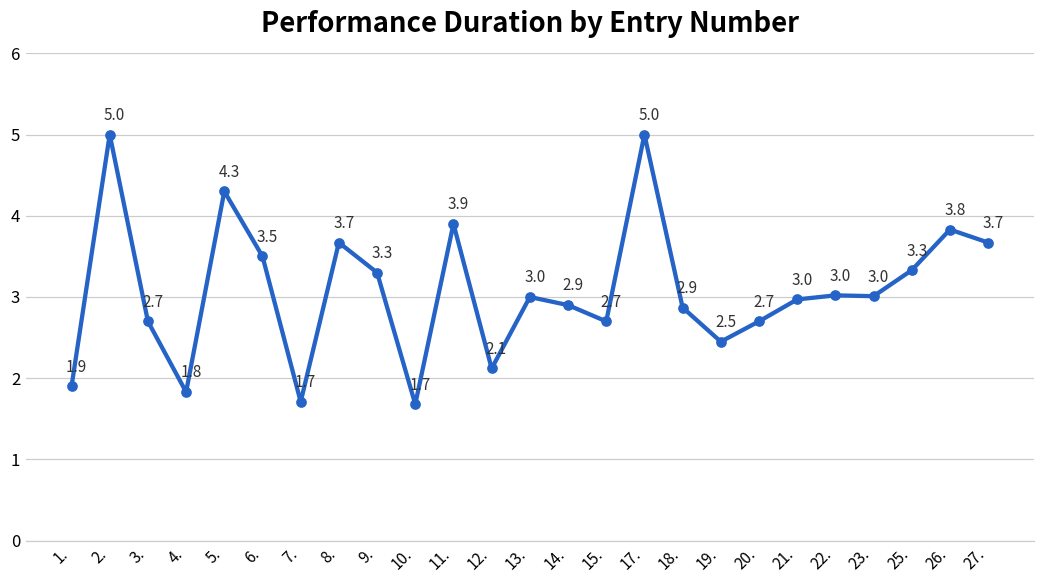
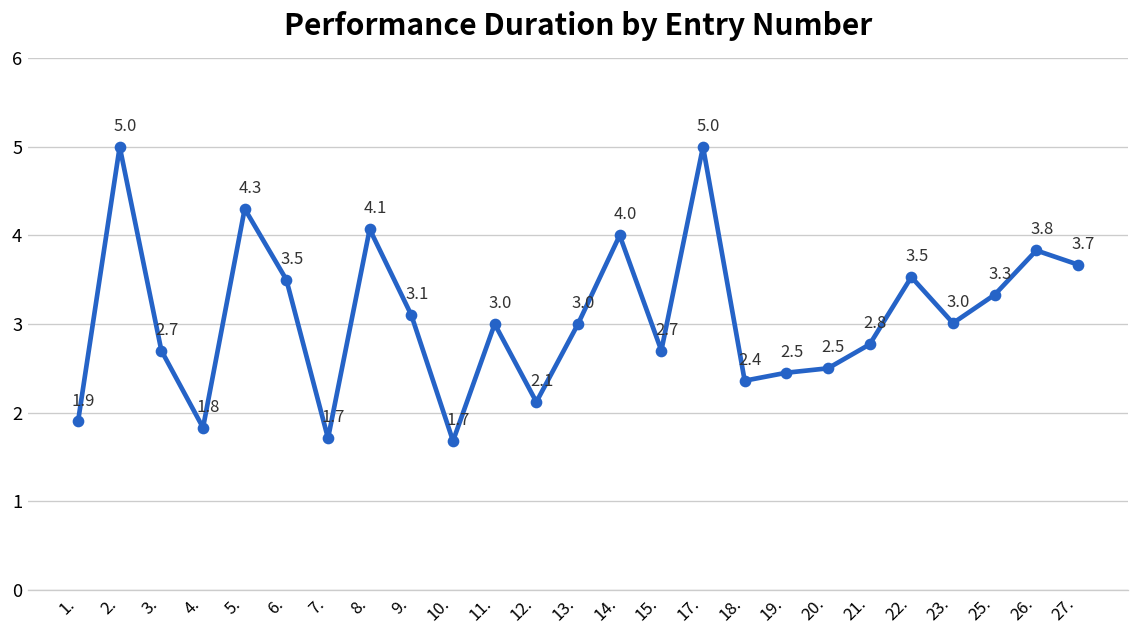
  {
    "1.": 1.9,
    "2.": 5.0,
    "3.": 2.7,
    "4.": 1.8,
    "5.": 4.3,
    "6.": 3.5,
    "7.": 1.7,
-   "8.": 3.7,
-   "9.": 3.3,
+   "8.": 4.1,
+   "9.": 3.1,
    "10.": 1.7,
-   "11.": 3.9,
+   "11.": 3.0,
    "12.": 2.1,
    "13.": 3.0,
-   "14.": 2.9,
+   "14.": 4.0,
    "15.": 2.7,
    "17.": 5.0,
-   "18.": 2.9,
+   "18.": 2.4,
    "19.": 2.5,
-   "20.": 2.7,
-   "21.": 3.0,
-   "22.": 3.0,
+   "20.": 2.5,
+   "21.": 2.8,
+   "22.": 3.5,
    "23.": 3.0,
    "25.": 3.3,
    "26.": 3.8,
    "27.": 3.7
  }
